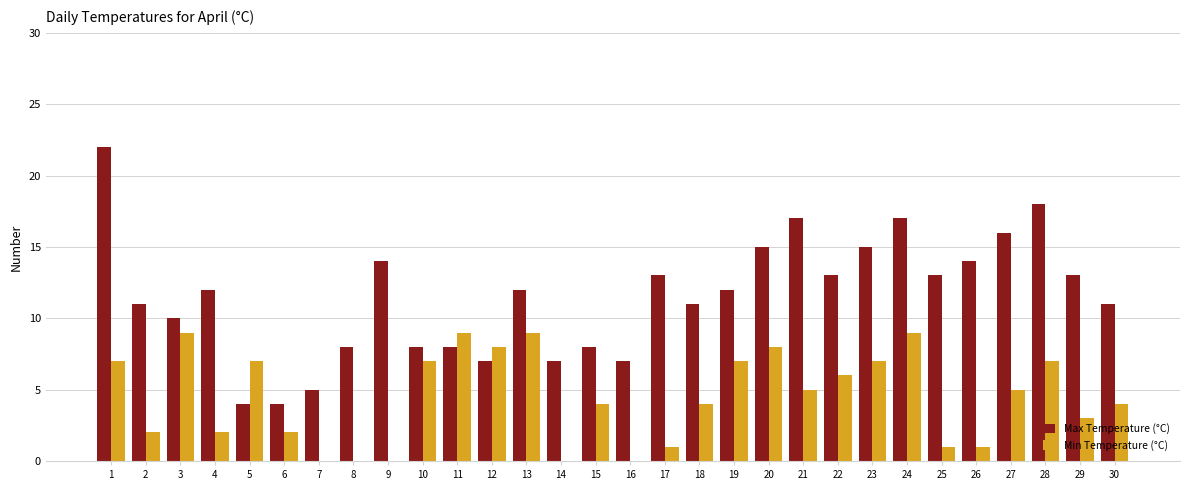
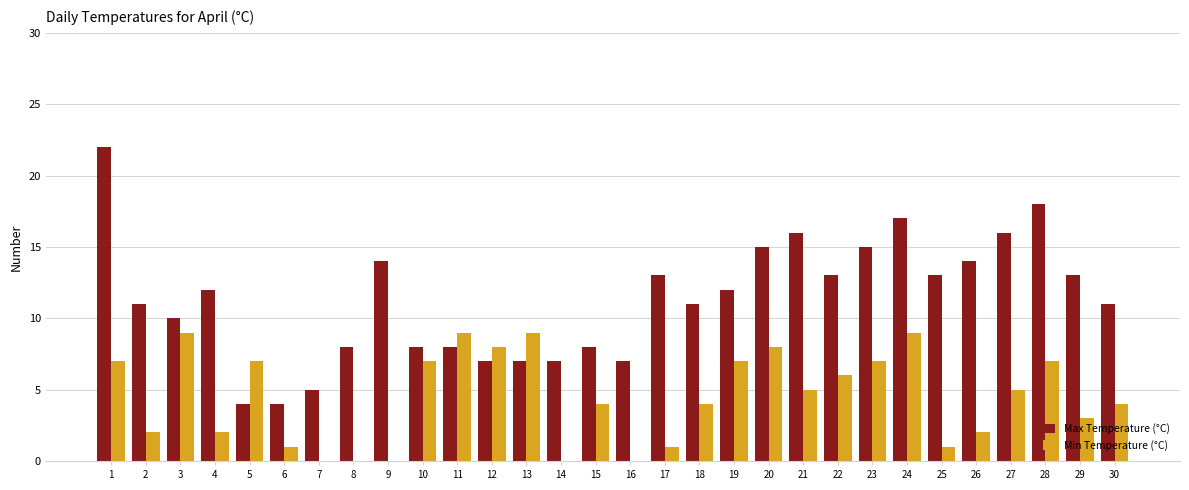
  {
    "Max Temperature (°C)": {
      "1": 22,
      "2": 11,
      "3": 10,
      "4": 12,
      "5": 4,
      "6": 4,
      "7": 5,
      "8": 8,
      "9": 14,
      "10": 8,
      "11": 8,
      "12": 7,
-     "13": 12,
+     "13": 7,
      "14": 7,
      "15": 8,
      "16": 7,
      "17": 13,
      "18": 11,
      "19": 12,
      "20": 15,
-     "21": 17,
+     "21": 16,
      "22": 13,
      "23": 15,
      "24": 17,
      "25": 13,
      "26": 14,
      "27": 16,
      "28": 18,
      "29": 13,
      "30": 11
    },
    "Min Temperature (°C)": {
      "1": 7,
      "2": 2,
      "3": 9,
      "4": 2,
      "5": 7,
-     "6": 2,
+     "6": 1,
      "7": 0,
      "8": 0,
      "9": 0,
      "10": 7,
      "11": 9,
      "12": 8,
      "13": 9,
      "14": 0,
      "15": 4,
      "16": 0,
      "17": 1,
      "18": 4,
      "19": 7,
      "20": 8,
      "21": 5,
      "22": 6,
      "23": 7,
      "24": 9,
      "25": 1,
-     "26": 1,
+     "26": 2,
      "27": 5,
      "28": 7,
      "29": 3,
      "30": 4
    }
  }
